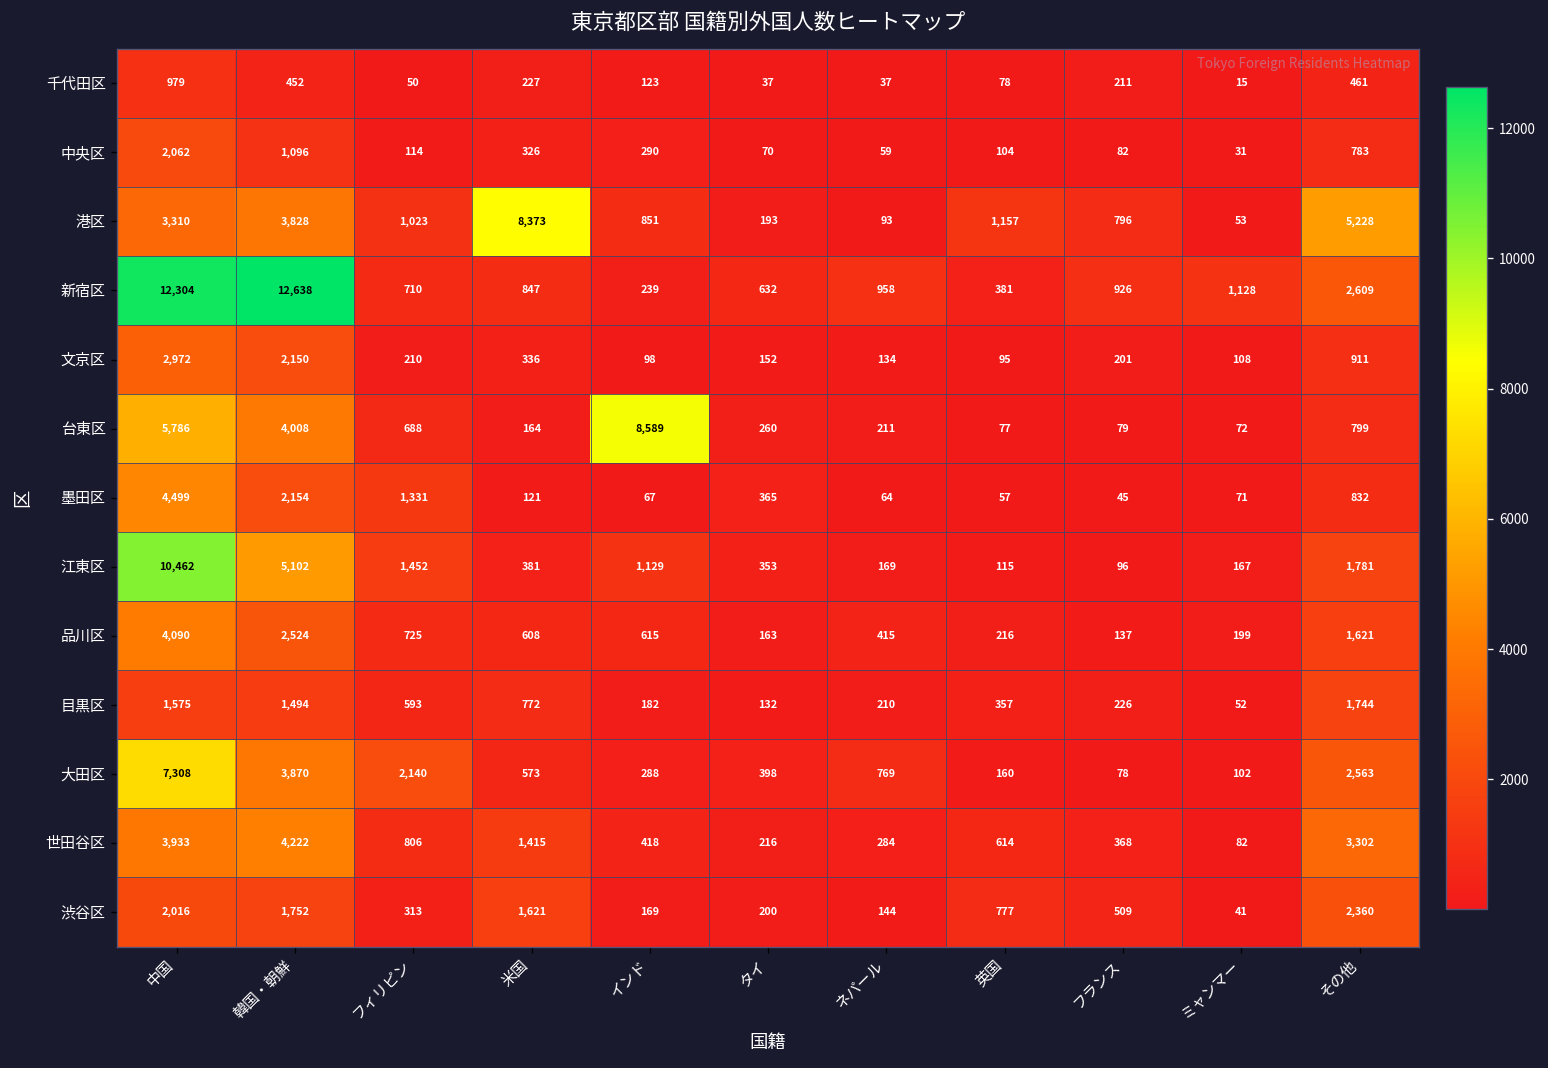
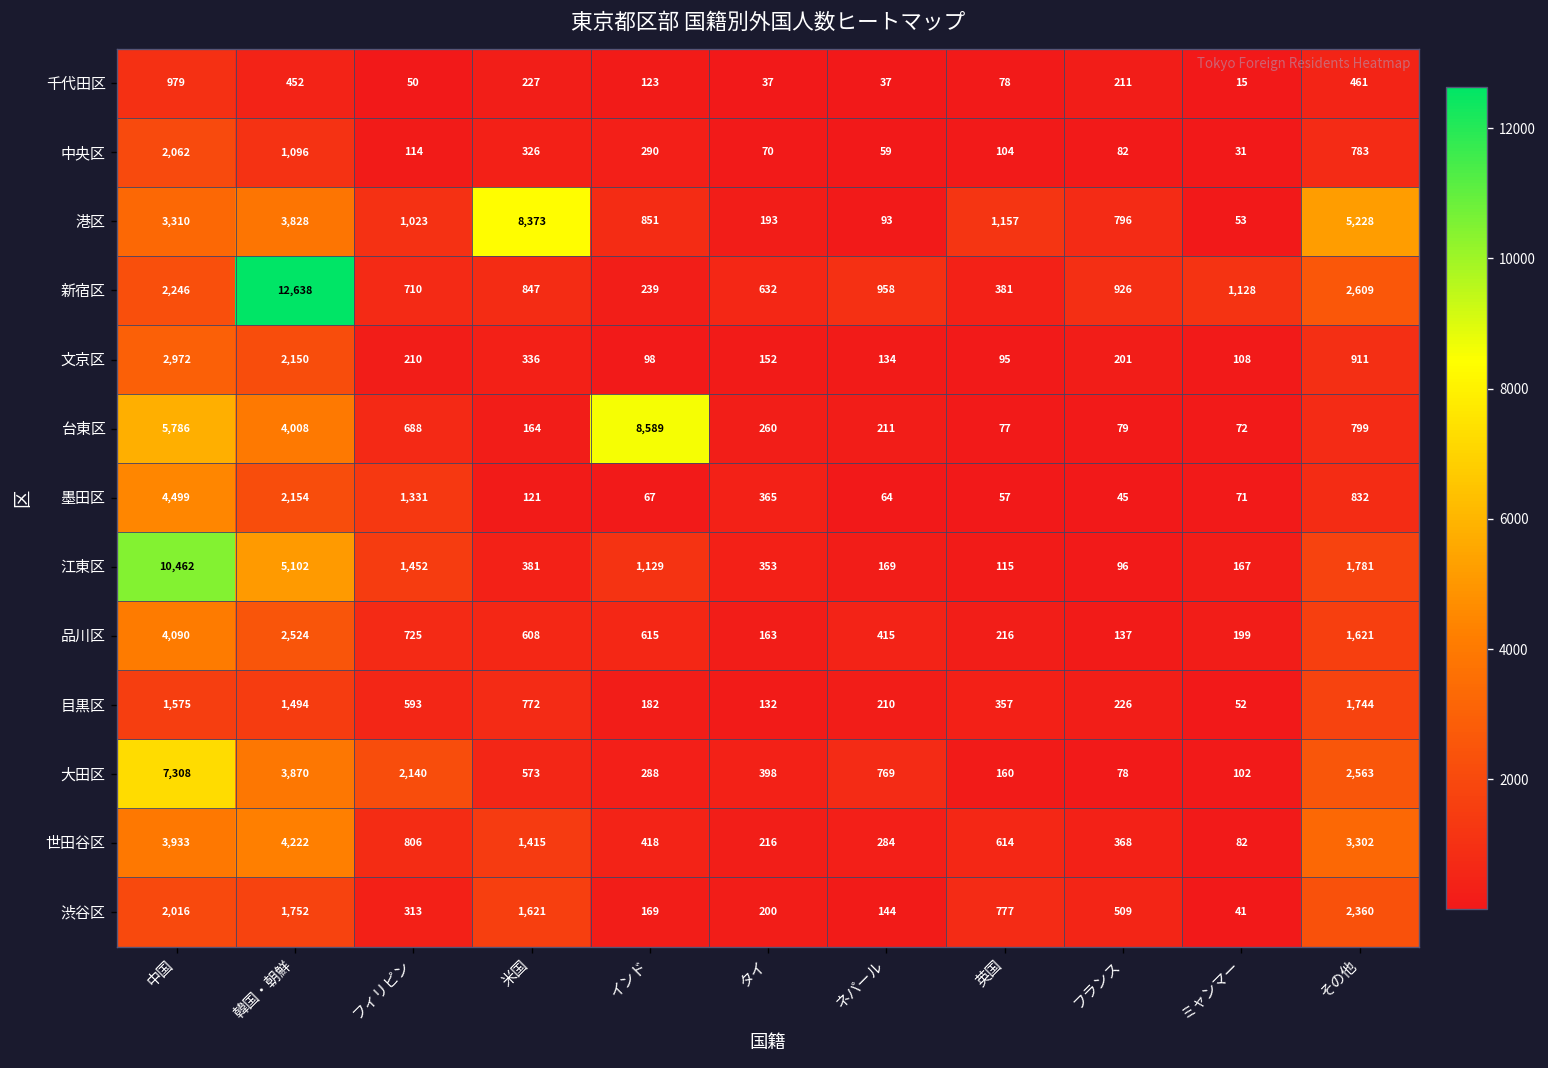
  {
    "千代田区": {
      "中国": "979",
      "韓国・朝鮮": "452",
      "フィリピン": "50",
      "米国": "227",
      "インド": "123",
      "タイ": "37",
      "ネパール": "37",
      "英国": "78",
      "フランス": "211",
      "ミャンマー": "15"
    },
    "中央区": {
      "中国": "2,062",
      "韓国・朝鮮": "1,096",
      "フィリピン": "114",
      "米国": "326",
      "インド": "290",
      "タイ": "70",
      "ネパール": "59",
      "英国": "104",
      "フランス": "82",
      "ミャンマー": "31",
      "その他": "783"
    },
    "港区": {
      "中国": "3,310",
      "韓国・朝鮮": "3,828",
      "フィリピン": "1,023",
      "米国": "8,373",
      "インド": "851",
      "タイ": "193",
      "ネパール": "93",
      "英国": "1,157",
      "フランス": "796",
      "ミャンマー": "53",
      "その他": "5,228"
    },
    "新宿区": {
-     "中国": "12,304",
+     "中国": "2,246",
      "韓国・朝鮮": "12,638",
      "フィリピン": "710",
      "米国": "847",
      "インド": "239",
      "タイ": "632",
      "ネパール": "958",
      "英国": "381",
      "フランス": "926",
      "ミャンマー": "1,128",
      "その他": "2,609"
    },
    "文京区": {
      "中国": "2,972",
      "韓国・朝鮮": "2,150",
      "フィリピン": "210",
      "米国": "336",
      "インド": "98",
      "タイ": "152",
      "ネパール": "134",
      "英国": "95",
      "フランス": "201",
      "ミャンマー": "108",
      "その他": "911"
    },
    "台東区": {
      "中国": "5,786",
      "韓国・朝鮮": "4,008",
      "フィリピン": "688",
      "米国": "164",
      "インド": "8,589",
      "タイ": "260",
      "ネパール": "211",
      "英国": "77",
      "フランス": "79",
      "ミャンマー": "72",
      "その他": "799"
    },
    "墨田区": {
      "中国": "4,499",
      "韓国・朝鮮": "2,154",
      "フィリピン": "1,331",
      "米国": "121",
      "インド": "67",
      "タイ": "365",
      "ネパール": "64",
      "英国": "57",
      "フランス": "45",
      "ミャンマー": "71",
      "その他": "832"
    },
    "江東区": {
      "中国": "10,462",
      "韓国・朝鮮": "5,102",
      "フィリピン": "1,452",
      "米国": "381",
      "インド": "1,129",
      "タイ": "353",
      "ネパール": "169",
      "英国": "115",
      "フランス": "96",
      "ミャンマー": "167",
      "その他": "1,781"
    },
    "品川区": {
      "中国": "4,090",
      "韓国・朝鮮": "2,524",
      "フィリピン": "725",
      "米国": "608",
      "インド": "615",
      "タイ": "163",
      "ネパール": "415",
      "英国": "216",
      "フランス": "137",
      "ミャンマー": "199",
      "その他": "1,621"
    },
    "目黒区": {
      "中国": "1,575",
      "韓国・朝鮮": "1,494",
      "フィリピン": "593",
      "米国": "772",
      "インド": "182",
      "タイ": "132",
      "ネパール": "210",
      "英国": "357",
      "フランス": "226",
      "ミャンマー": "52",
      "その他": "1,744"
    },
    "大田区": {
      "中国": "7,308",
      "韓国・朝鮮": "3,870",
      "フィリピン": "2,140",
      "米国": "573",
      "インド": "288",
      "タイ": "398",
      "ネパール": "769",
      "英国": "160",
      "フランス": "78",
      "ミャンマー": "102",
      "その他": "2,563"
    },
    "世田谷区": {
      "中国": "3,933",
      "韓国・朝鮮": "4,222",
      "フィリピン": "806",
      "米国": "1,415",
      "インド": "418",
      "タイ": "216",
      "ネパール": "284",
      "英国": "614",
      "フランス": "368",
      "ミャンマー": "82",
      "その他": "3,302"
    },
    "渋谷区": {
      "中国": "2,016",
      "韓国・朝鮮": "1,752",
      "フィリピン": "313",
      "米国": "1,621",
      "インド": "169",
      "タイ": "200",
      "ネパール": "144",
      "英国": "777",
      "フランス": "509",
      "ミャンマー": "41",
      "その他": "2,360"
    }
  }
